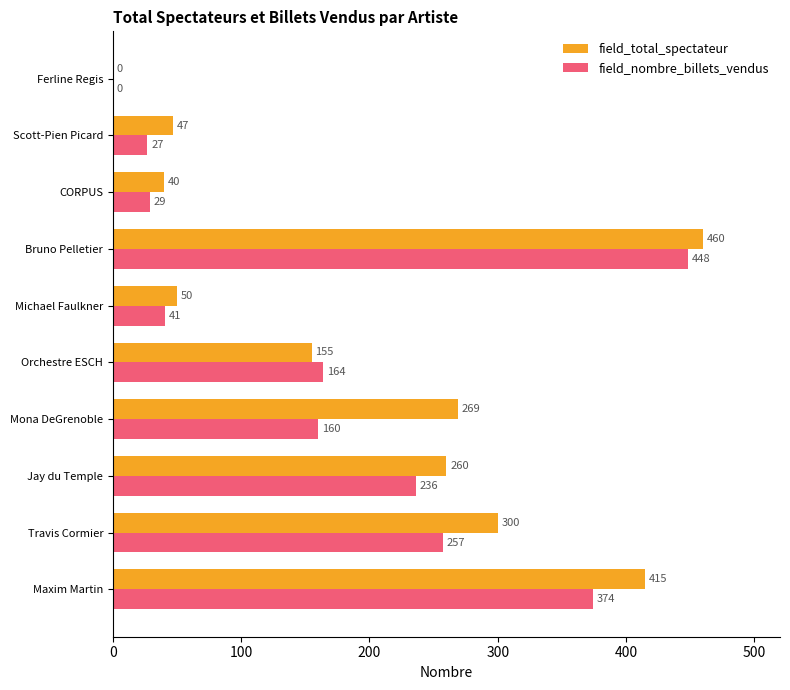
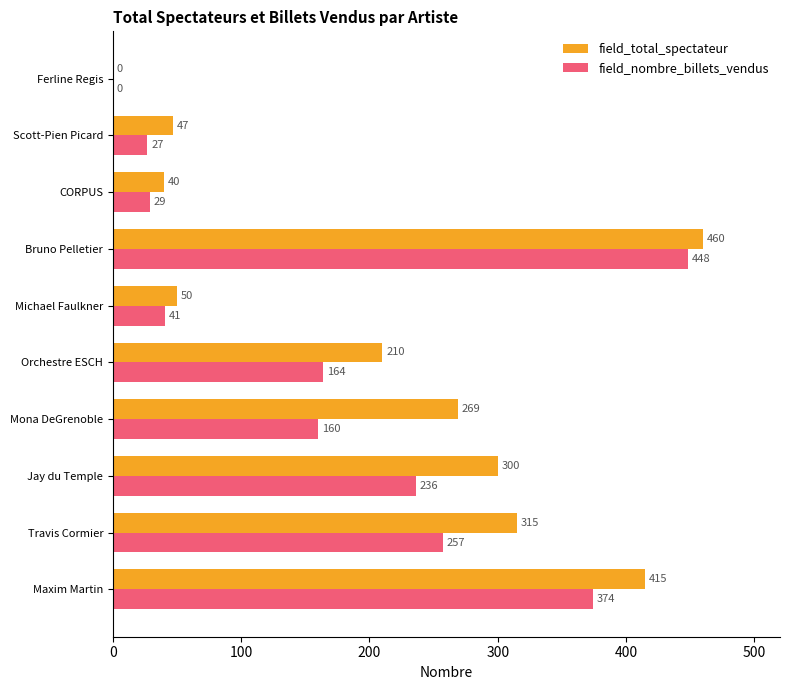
  {
    "field_total_spectateur": {
      "Ferline Regis": 0,
      "Scott-Pien Picard": 47,
      "CORPUS": 40,
      "Bruno Pelletier": 460,
      "Michael Faulkner": 50,
-     "Orchestre ESCH": 155,
+     "Orchestre ESCH": 210,
      "Mona DeGrenoble": 269,
-     "Jay du Temple": 260,
-     "Travis Cormier": 300,
+     "Jay du Temple": 300,
+     "Travis Cormier": 315,
      "Maxim Martin": 415
    },
    "field_nombre_billets_vendus": {
      "Ferline Regis": 0,
      "Scott-Pien Picard": 27,
      "CORPUS": 29,
      "Bruno Pelletier": 448,
      "Michael Faulkner": 41,
      "Orchestre ESCH": 164,
      "Mona DeGrenoble": 160,
      "Jay du Temple": 236,
      "Travis Cormier": 257,
      "Maxim Martin": 374
    }
  }
